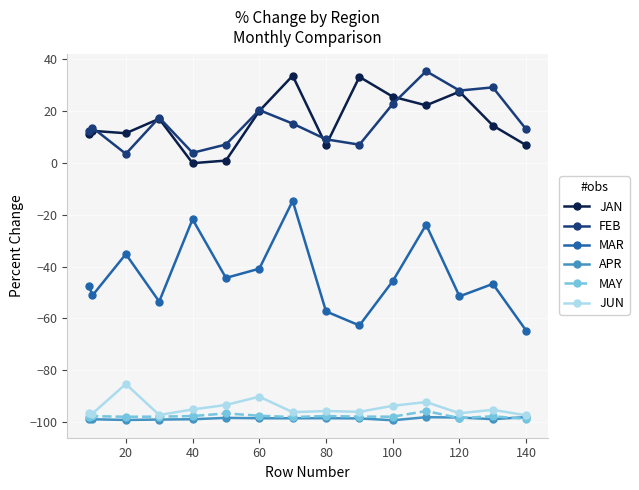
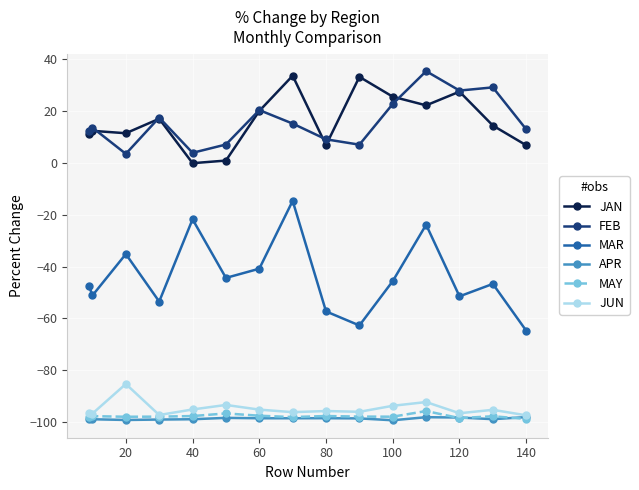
  {
    "MAR": {
      "20": -35,
      "40": -22,
      "60": -41,
      "80": -57,
      "100": -46,
      "120": -51,
      "140": -65
    },
    "APR": {
      "20": -99,
      "40": -99,
      "60": -98,
      "100": -99
    },
    "MAY": {
      "20": -98,
      "40": -98,
      "60": -98,
      "100": -98
    },
    "JUN": {
      "20": -85,
      "40": -95,
-     "60": -90,
+     "60": -95,
      "80": -96,
      "100": -94,
      "120": -97
    }
  }
